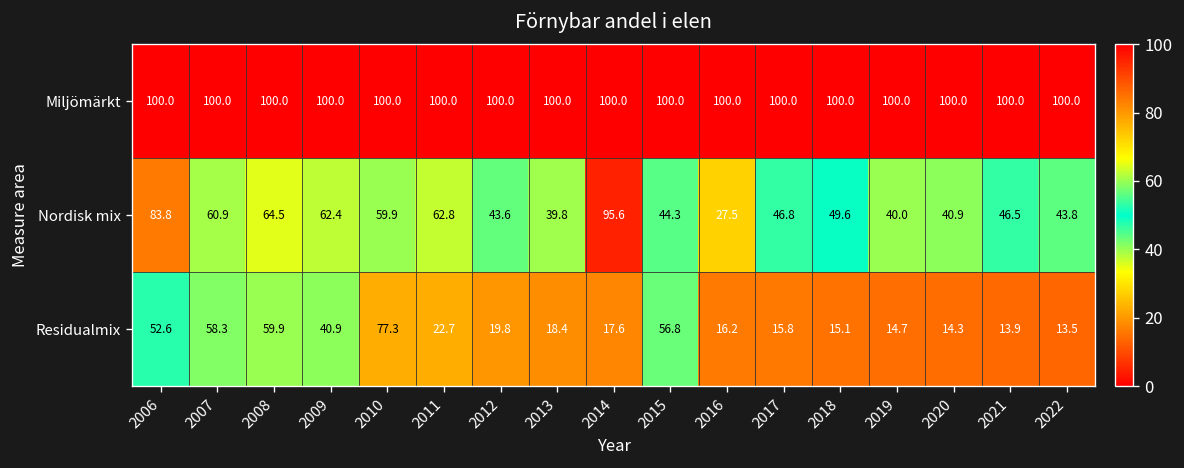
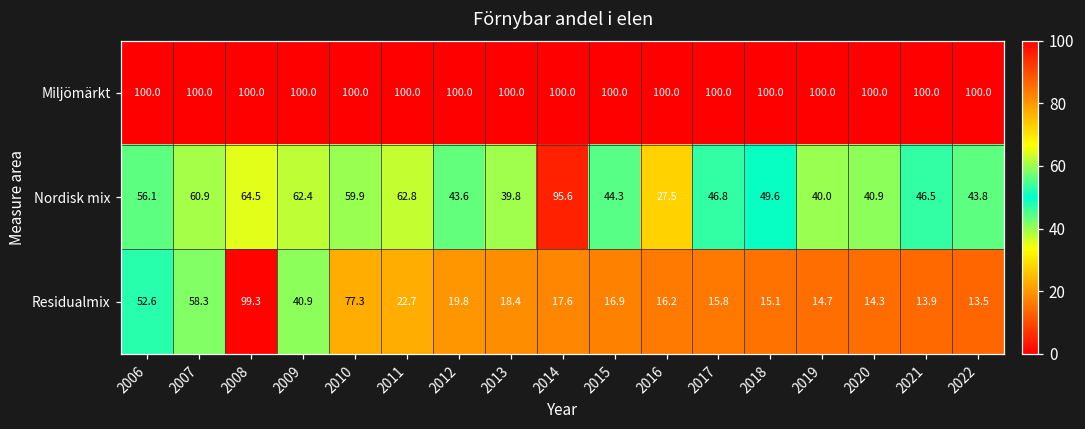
  {
    "Miljömärkt": {
      "2006": 100.0,
      "2007": 100.0,
      "2008": 100.0,
      "2009": 100.0,
      "2010": 100.0,
      "2011": 100.0,
      "2012": 100.0,
      "2013": 100.0,
      "2014": 100.0,
      "2015": 100.0,
      "2016": 100.0,
      "2017": 100.0,
      "2018": 100.0,
      "2019": 100.0,
      "2020": 100.0,
      "2021": 100.0,
      "2022": 100.0
    },
    "Nordisk mix": {
-     "2006": 83.8,
+     "2006": 56.1,
      "2007": 60.9,
      "2008": 64.5,
      "2009": 62.4,
      "2010": 59.9,
      "2011": 62.8,
      "2012": 43.6,
      "2013": 39.8,
      "2014": 95.6,
      "2015": 44.3,
      "2016": 27.5,
      "2017": 46.8,
      "2018": 49.6,
      "2019": 40.0,
      "2020": 40.9,
      "2021": 46.5,
      "2022": 43.8
    },
    "Residualmix": {
      "2006": 52.6,
      "2007": 58.3,
-     "2008": 59.9,
+     "2008": 99.3,
      "2009": 40.9,
      "2010": 77.3,
      "2011": 22.7,
      "2012": 19.8,
      "2013": 18.4,
      "2014": 17.6,
-     "2015": 56.8,
+     "2015": 16.9,
      "2016": 16.2,
      "2017": 15.8,
      "2018": 15.1,
      "2019": 14.7,
      "2020": 14.3,
      "2021": 13.9,
      "2022": 13.5
    }
  }
